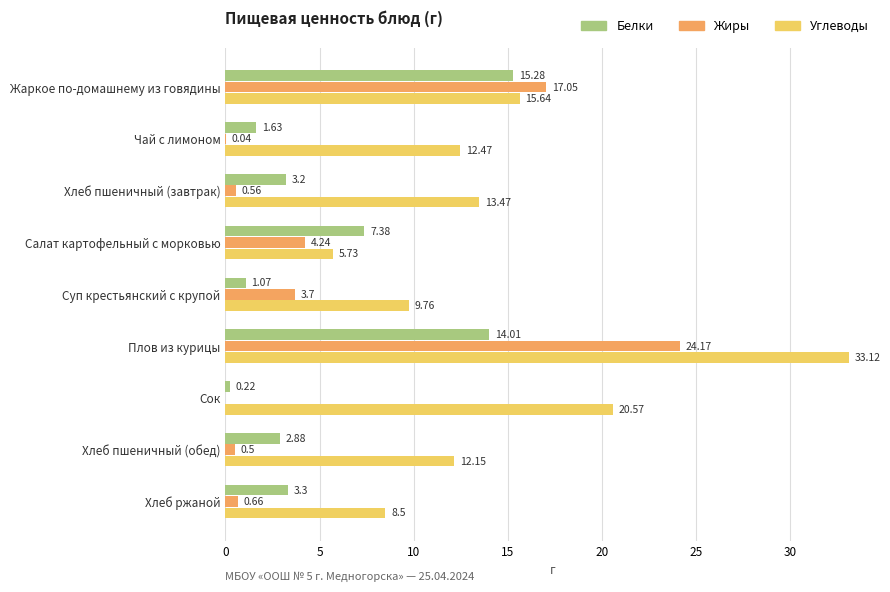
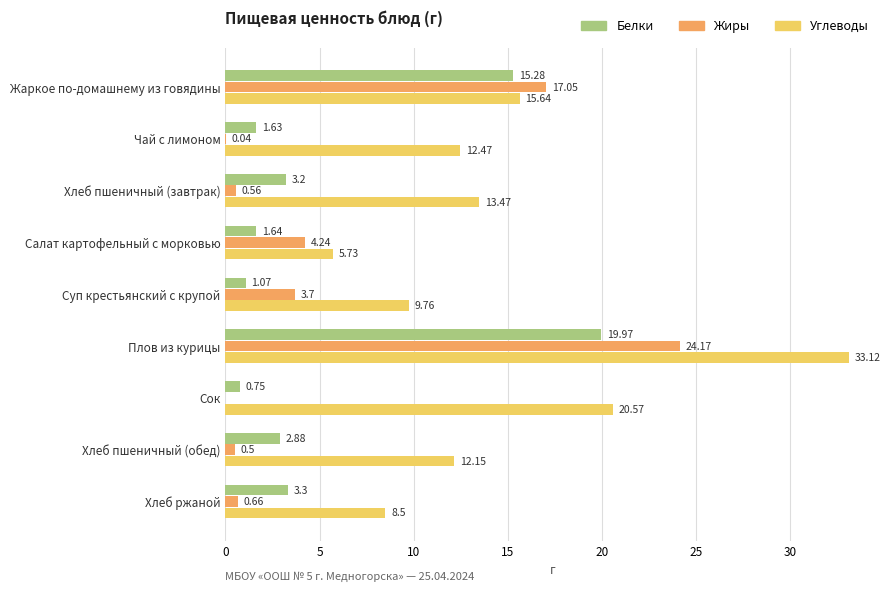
  {
    "Белки": {
      "Жаркое по-домашнему из говядины": 15.28,
      "Чай с лимоном": 1.63,
      "Хлеб пшеничный (завтрак)": 3.2,
-     "Салат картофельный с морковью": 7.38,
+     "Салат картофельный с морковью": 1.64,
      "Суп крестьянский с крупой": 1.07,
-     "Плов из курицы": 14.01,
-     "Сок": 0.22,
+     "Плов из курицы": 19.97,
+     "Сок": 0.75,
      "Хлеб пшеничный (обед)": 2.88,
      "Хлеб ржаной": 3.3
    }
  }
